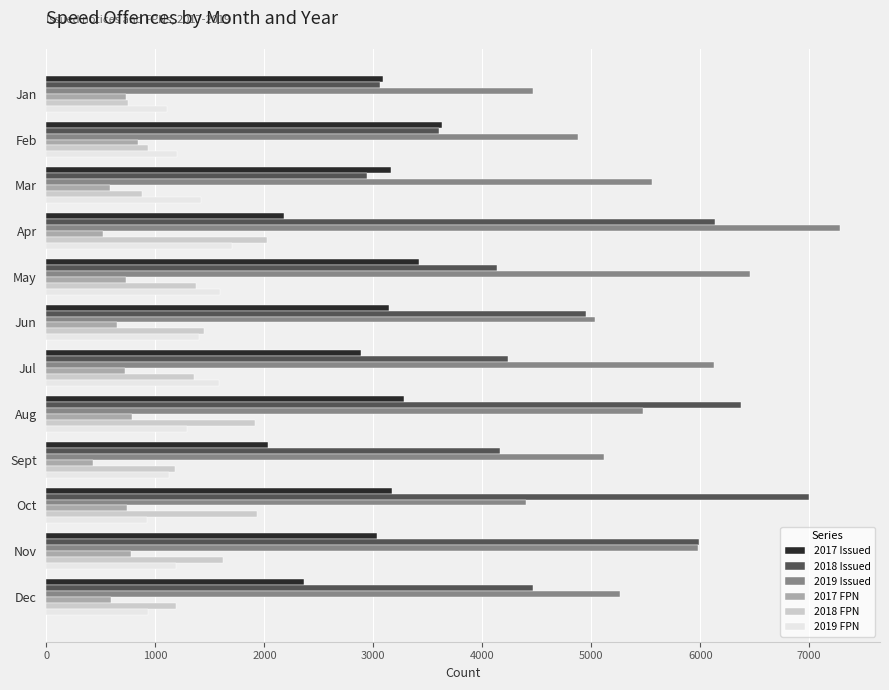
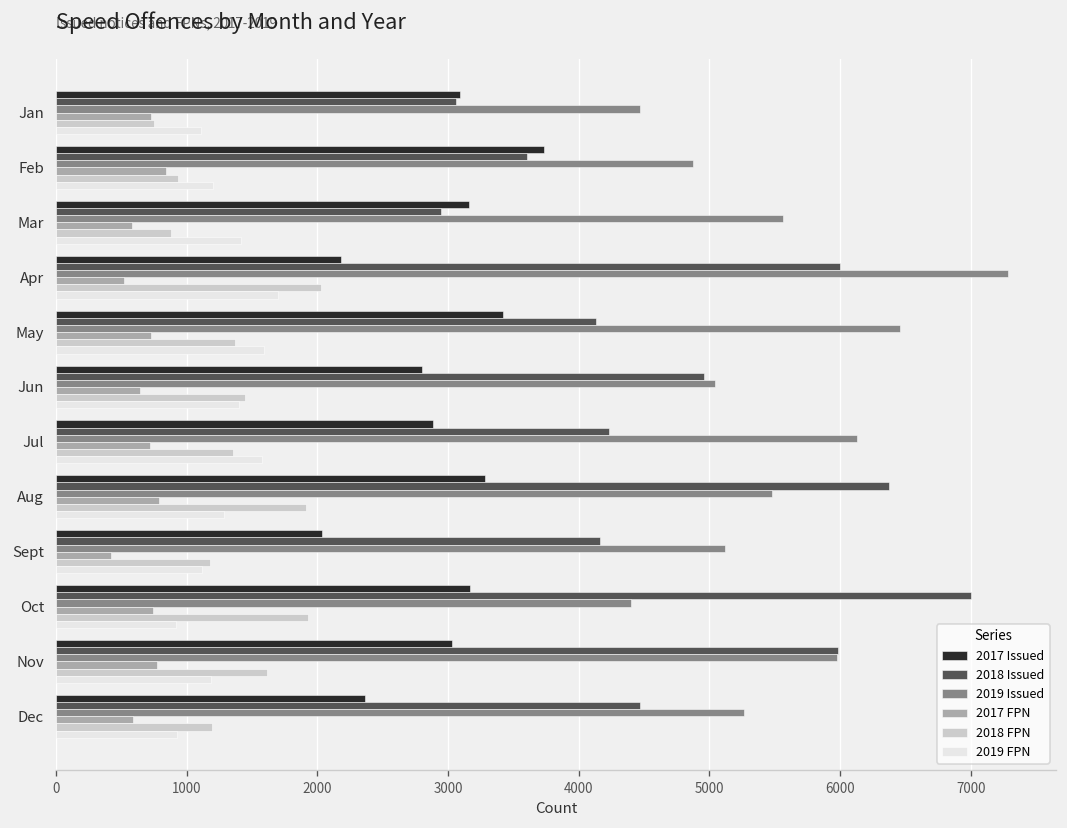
  {
    "2017 Issued": {
      "Jan": 3090,
-     "Feb": 3630,
+     "Feb": 3730,
      "Mar": 3160,
      "Apr": 2180,
      "May": 3420,
-     "Jun": 3150,
+     "Jun": 2800,
      "Jul": 2890,
      "Aug": 3280,
      "Sept": 2040,
      "Oct": 3170,
      "Nov": 3030,
      "Dec": 2370
    },
    "2018 Issued": {
      "Jan": 3060,
      "Feb": 3600,
      "Mar": 2940,
-     "Apr": 6140,
+     "Apr": 6000,
      "May": 4130,
      "Jun": 4960,
      "Jul": 4230,
      "Aug": 6370,
      "Sept": 4170,
      "Oct": 7000,
      "Nov": 5990,
      "Dec": 4470
    }
  }
